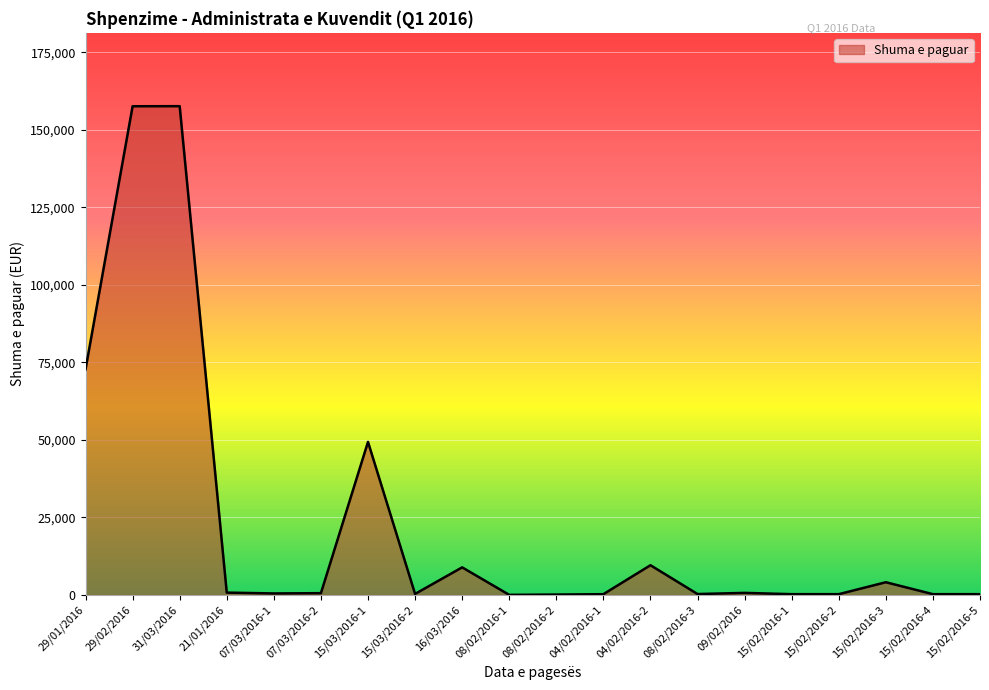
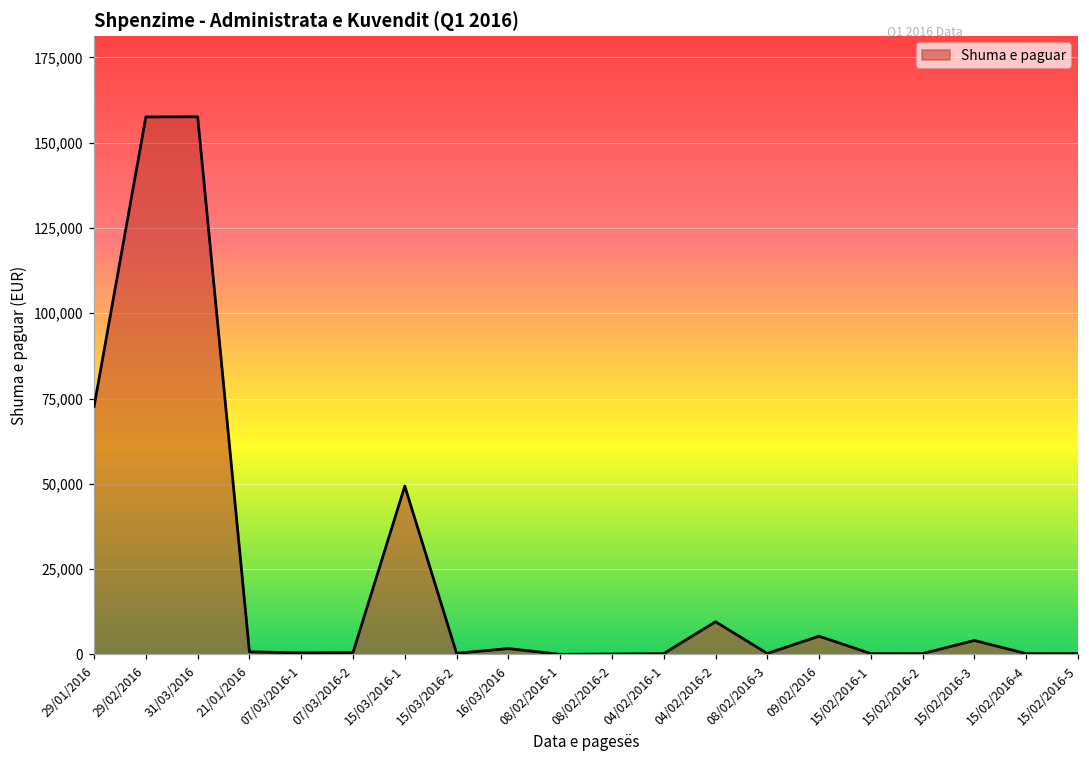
  {
    "29/01/2016": "73,000",
    "29/02/2016": "158,000",
    "31/03/2016": "158,000",
    "21/01/2016": "1,000",
    "07/03/2016-1": "0",
    "07/03/2016-2": "1,000",
    "15/03/2016-1": "49,000",
    "15/03/2016-2": "0",
-   "16/03/2016": "9,000",
+   "16/03/2016": "2,000",
    "08/02/2016-1": "0",
    "08/02/2016-2": "0",
    "04/02/2016-1": "0",
    "04/02/2016-2": "10,000",
    "08/02/2016-3": "0",
-   "09/02/2016": "1,000",
+   "09/02/2016": "5,000",
    "15/02/2016-1": "0",
    "15/02/2016-2": "0",
    "15/02/2016-3": "4,000",
    "15/02/2016-4": "0",
    "15/02/2016-5": "0"
  }
